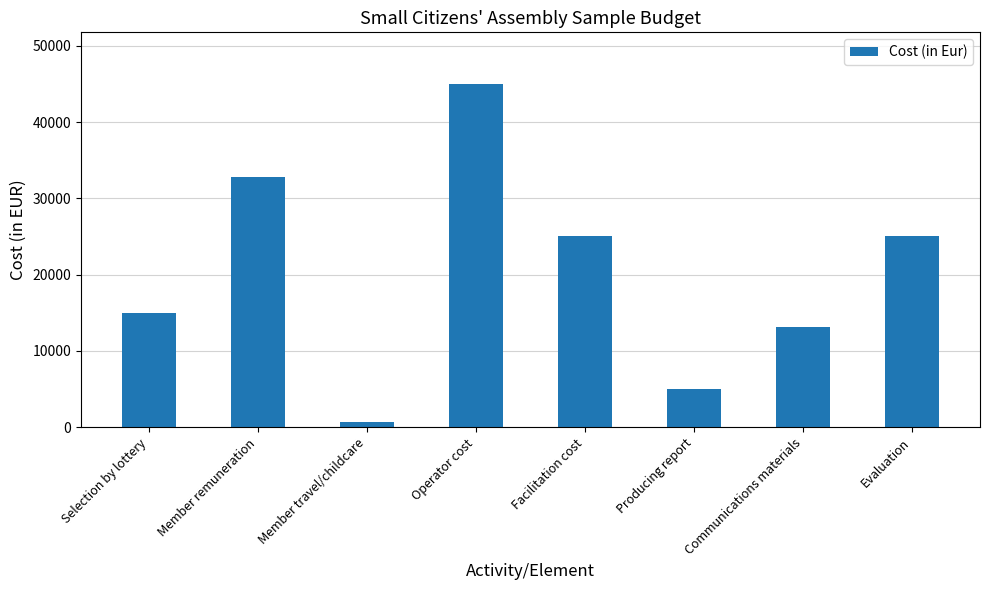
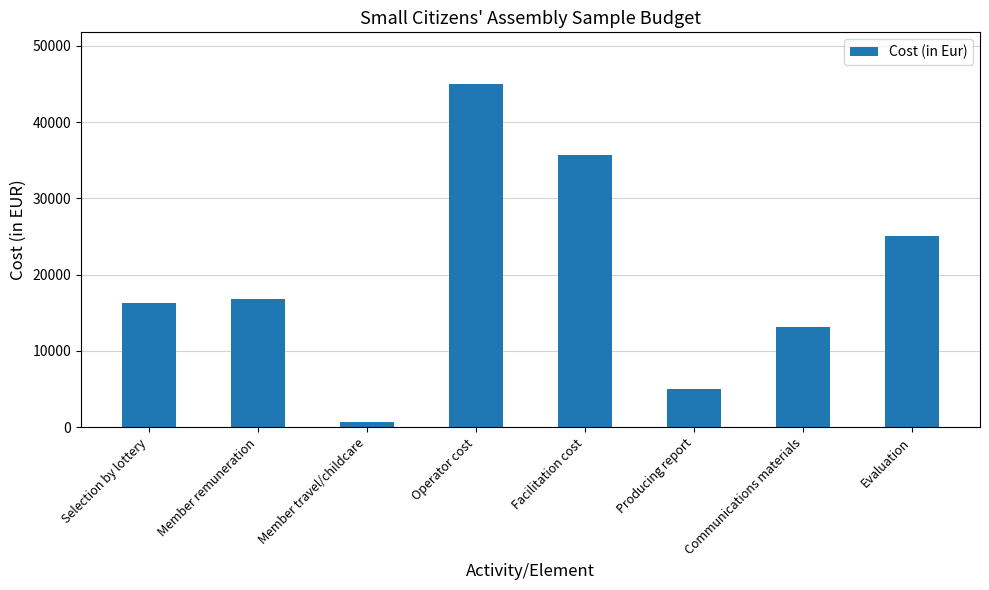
  {
-   "Selection by lottery": 15000,
-   "Member remuneration": 33000,
+   "Selection by lottery": 16000,
+   "Member remuneration": 17000,
    "Member travel/childcare": 1000,
    "Operator cost": 45000,
-   "Facilitation cost": 25000,
+   "Facilitation cost": 36000,
    "Producing report": 5000,
    "Communications materials": 13000,
    "Evaluation": 25000
  }
